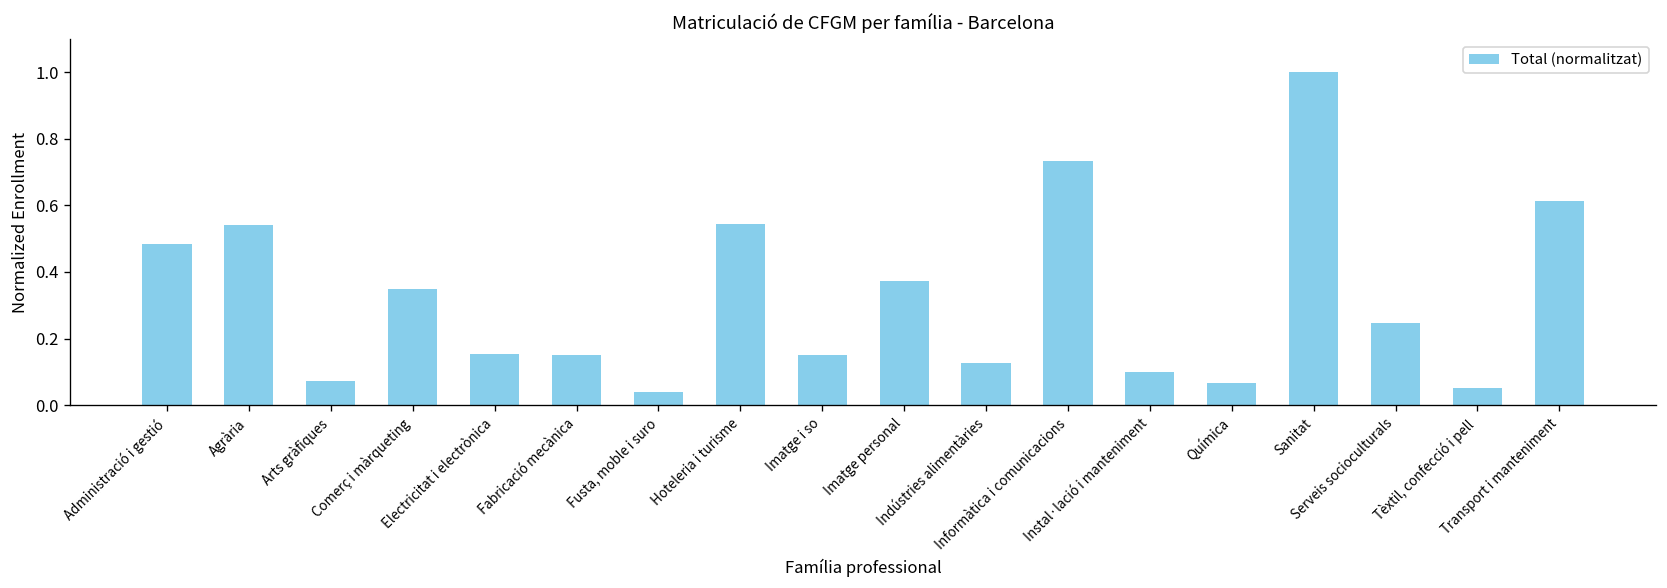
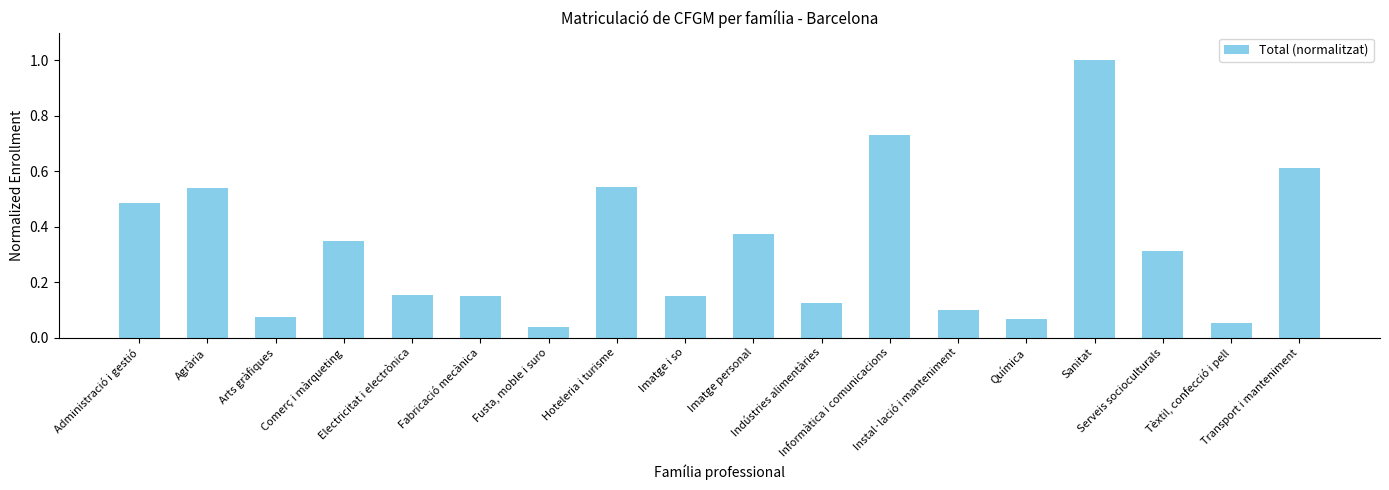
  {
    "Administració i gestió": 0.49,
    "Agrària": 0.54,
    "Arts gràfiques": 0.07,
    "Comerç i màrqueting": 0.35,
    "Electricitat i electrònica": 0.15,
    "Fabricació mecànica": 0.15,
    "Fusta, moble i suro": 0.04,
    "Hoteleria i turisme": 0.54,
    "Imatge i so": 0.15,
    "Imatge personal": 0.37,
    "Indústries alimentàries": 0.13,
    "Informàtica i comunicacions": 0.73,
    "Instal·lació i manteniment": 0.10,
    "Química": 0.07,
    "Sanitat": 1.00,
-   "Serveis socioculturals": 0.25,
+   "Serveis socioculturals": 0.31,
    "Tèxtil, confecció i pell": 0.05,
    "Transport i manteniment": 0.61
  }
